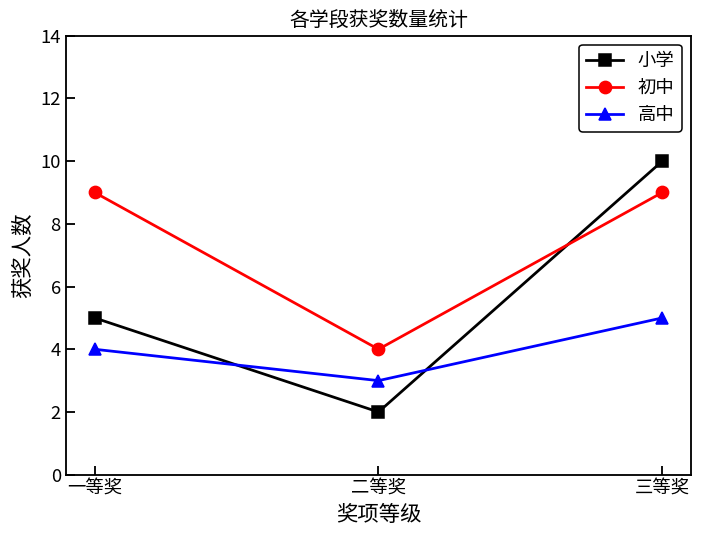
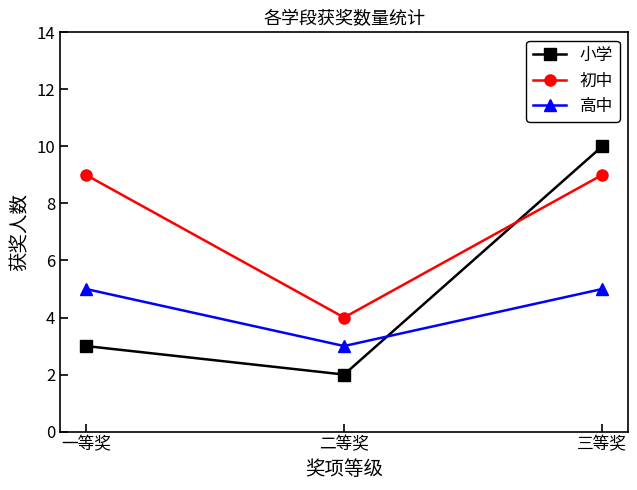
  {
    "小学": {
-     "一等奖": 5,
+     "一等奖": 3,
      "二等奖": 2,
      "三等奖": 10
    },
    "初中": {
      "一等奖": 9,
      "二等奖": 4,
      "三等奖": 9
    },
    "高中": {
-     "一等奖": 4,
+     "一等奖": 5,
      "二等奖": 3,
      "三等奖": 5
    }
  }
